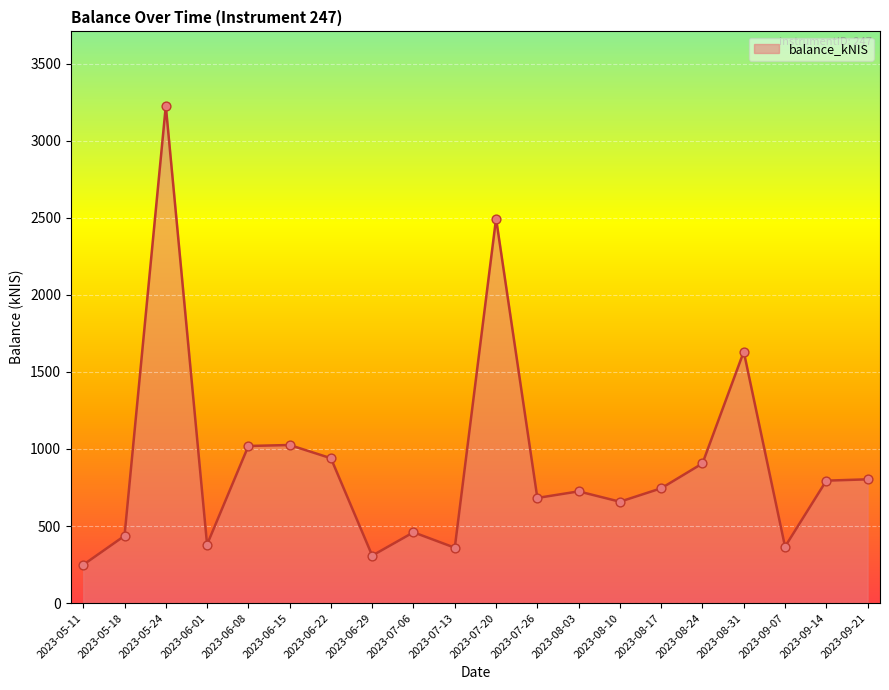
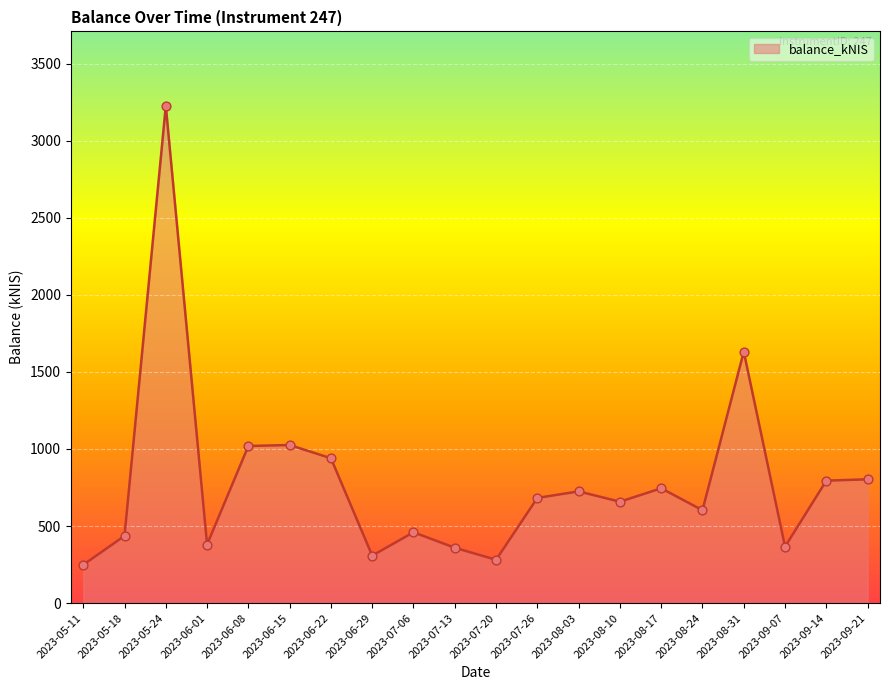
  {
    "2023-05-11": 250,
    "2023-05-18": 440,
    "2023-05-24": 3230,
    "2023-06-01": 380,
    "2023-06-08": 1020,
    "2023-06-15": 1030,
    "2023-06-22": 940,
    "2023-06-29": 310,
    "2023-07-06": 460,
    "2023-07-13": 360,
-   "2023-07-20": 2500,
+   "2023-07-20": 280,
    "2023-07-26": 680,
    "2023-08-03": 720,
    "2023-08-10": 660,
    "2023-08-17": 740,
-   "2023-08-24": 910,
+   "2023-08-24": 600,
    "2023-08-31": 1630,
    "2023-09-07": 370,
    "2023-09-14": 790,
    "2023-09-21": 800
  }
